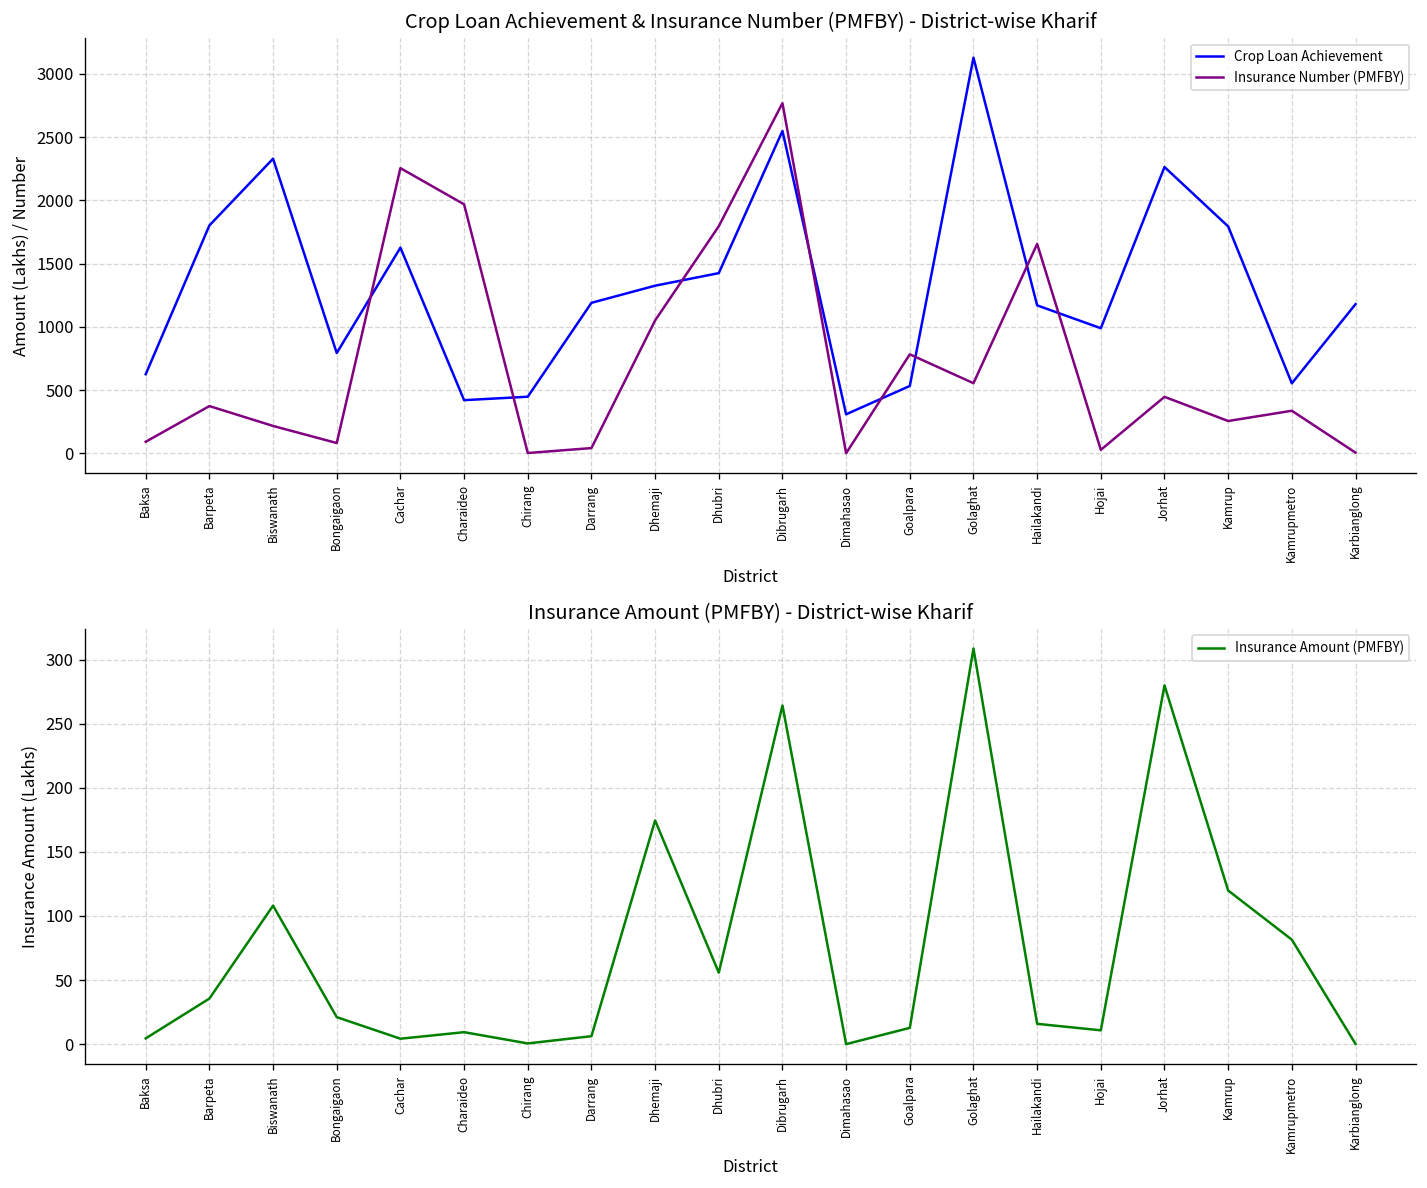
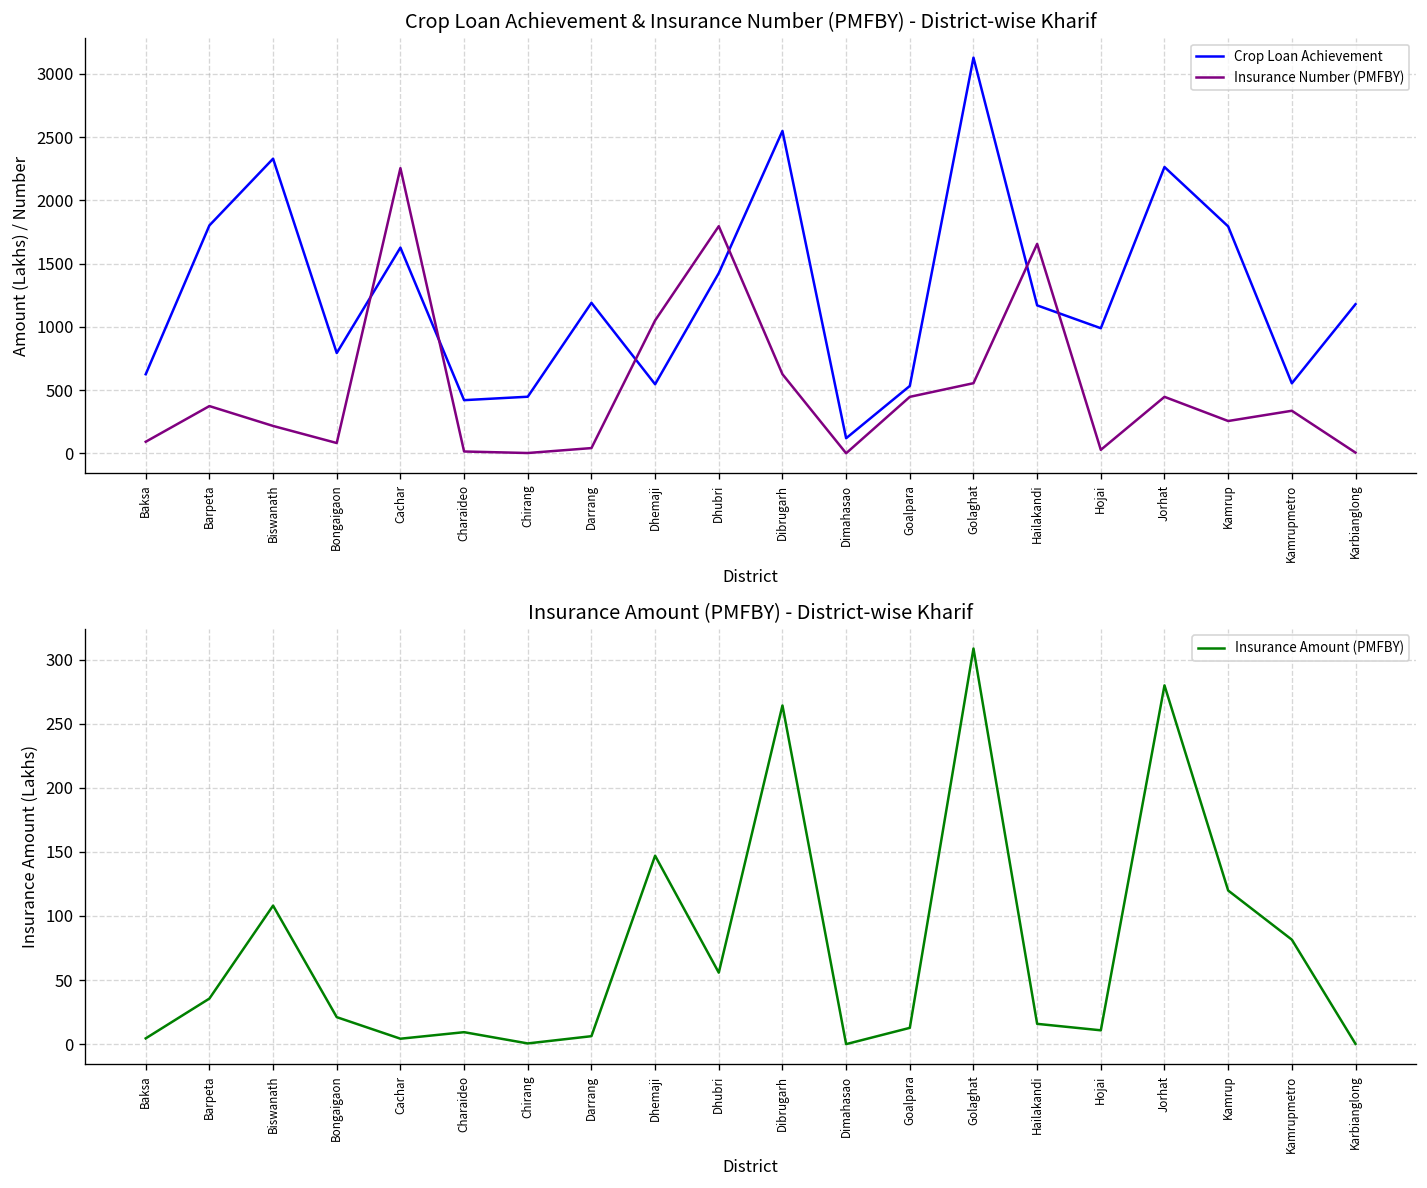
  {
    "Crop Loan Achievement & Insurance Number (PMFBY) - District-wise Kharif": {
      "Crop Loan Achievement": {
        "Baksa": 620,
        "Barpeta": 1800,
        "Biswanath": 2330,
        "Bongaigaon": 790,
        "Cachar": 1630,
        "Charaideo": 420,
        "Chirang": 450,
        "Darrang": 1190,
-       "Dhemaji": 1320,
+       "Dhemaji": 550,
        "Dhubri": 1420,
        "Dibrugarh": 2550,
-       "Dimahasao": 310,
+       "Dimahasao": 120,
        "Goalpara": 530,
        "Golaghat": 3130,
        "Hailakandi": 1170,
        "Hojai": 990,
        "Jorhat": 2260,
        "Kamrup": 1790,
        "Kamrupmetro": 550,
        "Karbianglong": 1180
      },
      "Insurance Number (PMFBY)": {
        "Baksa": 90,
        "Barpeta": 370,
        "Biswanath": 220,
        "Bongaigaon": 80,
        "Cachar": 2250,
-       "Charaideo": 1970,
+       "Charaideo": 10,
        "Chirang": 0,
        "Darrang": 40,
        "Dhemaji": 1050,
        "Dhubri": 1800,
-       "Dibrugarh": 2770,
+       "Dibrugarh": 630,
        "Dimahasao": 0,
-       "Goalpara": 780,
+       "Goalpara": 450,
        "Golaghat": 550,
        "Hailakandi": 1660,
        "Hojai": 30,
        "Jorhat": 450,
        "Kamrup": 260,
        "Kamrupmetro": 340,
        "Karbianglong": 10
      }
    },
    "Insurance Amount (PMFBY) - District-wise Kharif": {
      "Baksa": 4,
      "Barpeta": 36,
      "Biswanath": 108,
      "Bongaigaon": 21,
      "Cachar": 4,
      "Charaideo": 9,
      "Chirang": 1,
      "Darrang": 6,
-     "Dhemaji": 175,
+     "Dhemaji": 147,
      "Dhubri": 56,
      "Dibrugarh": 264,
      "Dimahasao": 0,
      "Goalpara": 13,
      "Golaghat": 309,
      "Hailakandi": 16,
      "Hojai": 11,
      "Jorhat": 280,
      "Kamrup": 120,
      "Kamrupmetro": 82,
      "Karbianglong": 0
    }
  }
